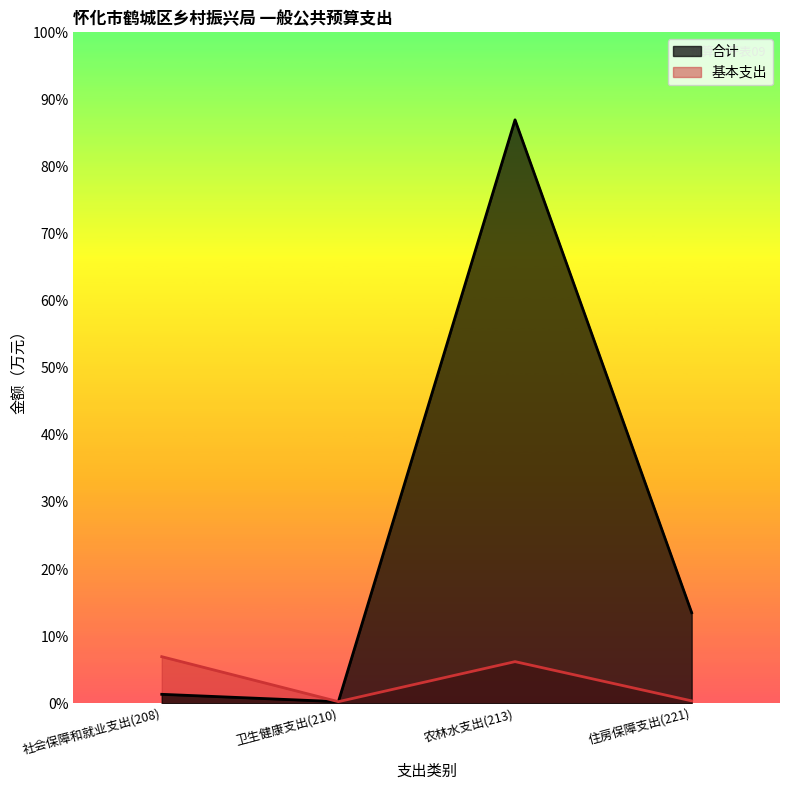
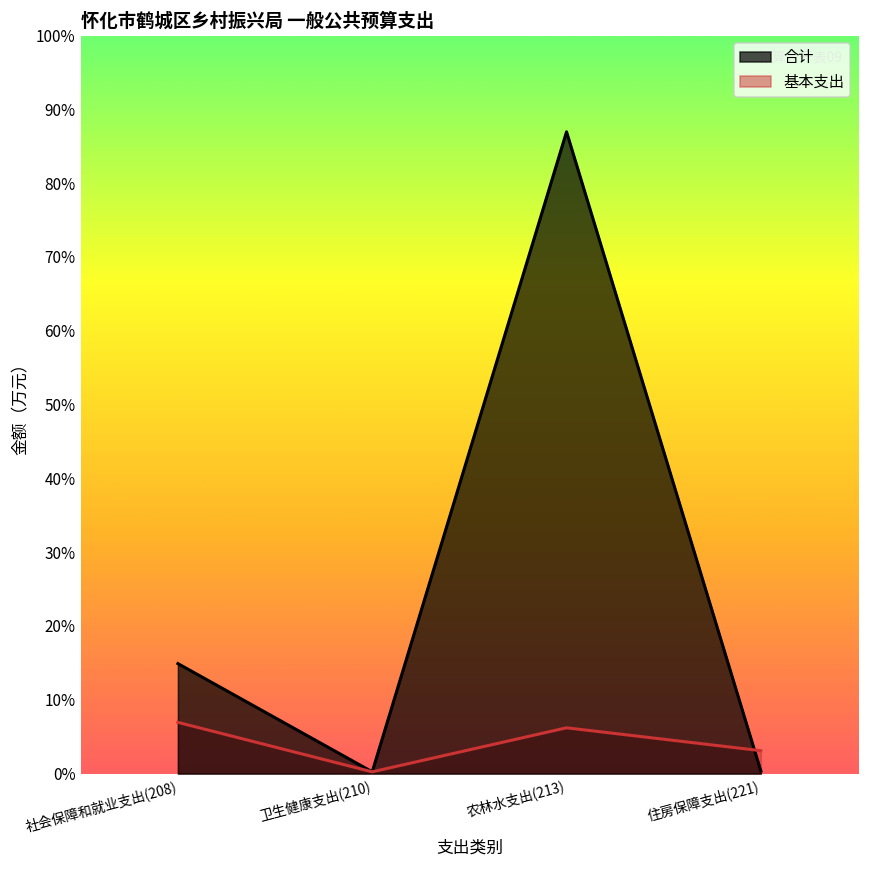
  {
    "合计": {
-     "社会保障和就业支出(208)": "1%",
+     "社会保障和就业支出(208)": "15%",
      "农林水支出(213)": "87%",
-     "住房保障支出(221)": "13%"
+     "住房保障支出(221)": "0%"
    },
    "基本支出": {
      "社会保障和就业支出(208)": "7%",
      "农林水支出(213)": "6%",
-     "住房保障支出(221)": "0%"
+     "住房保障支出(221)": "3%"
    }
  }
